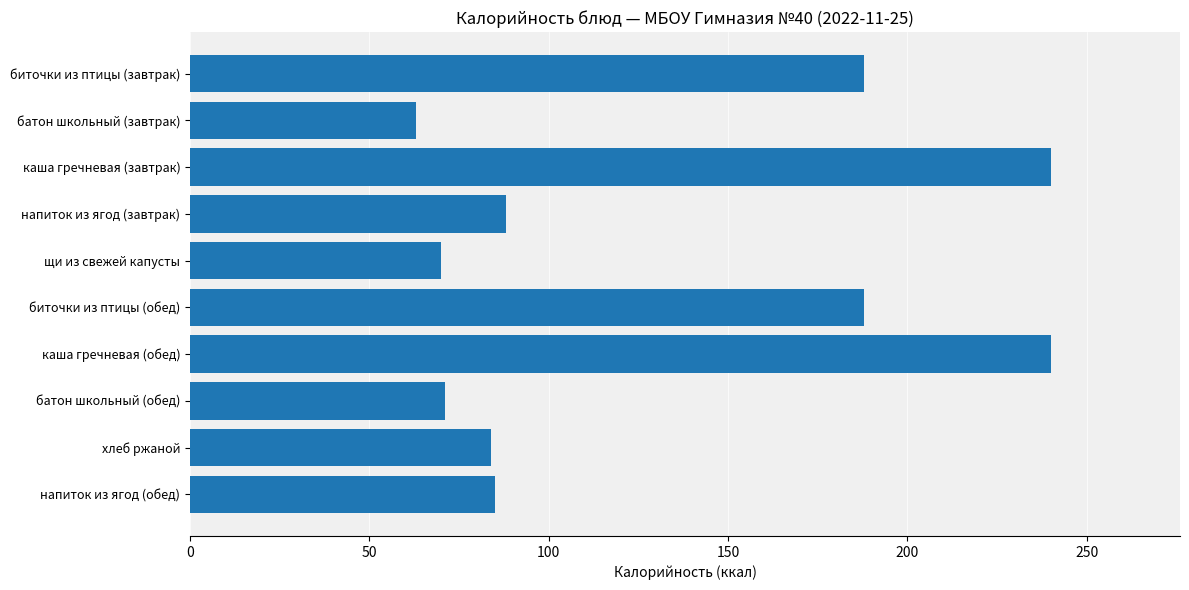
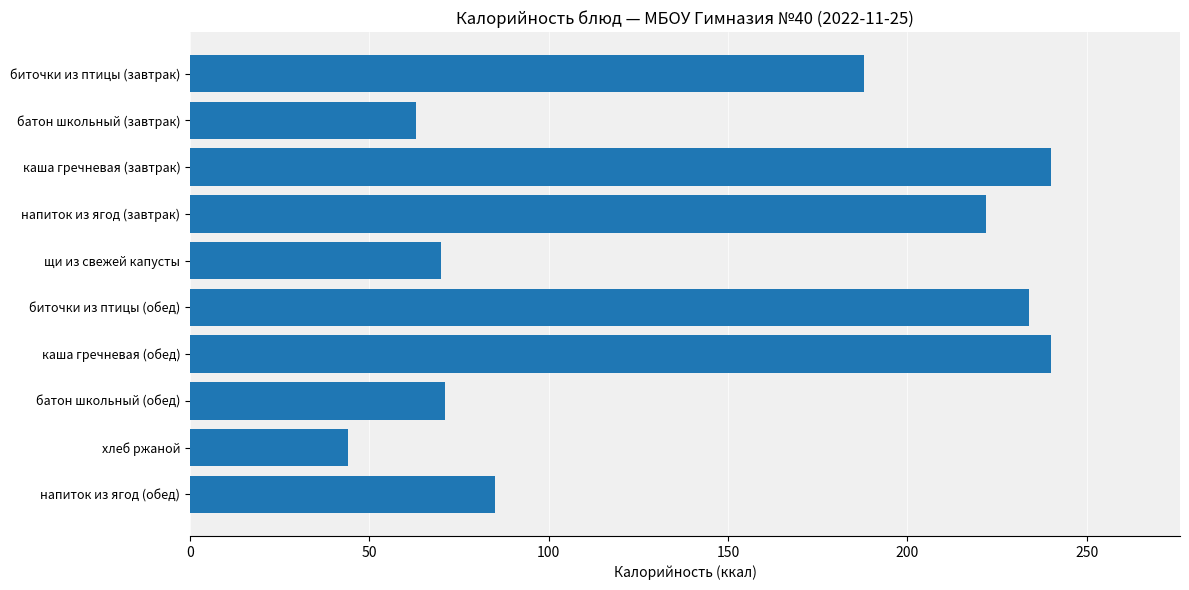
  {
    "биточки из птицы (завтрак)": 188,
    "батон школьный (завтрак)": 63,
    "каша гречневая (завтрак)": 240,
-   "напиток из ягод (завтрак)": 88,
+   "напиток из ягод (завтрак)": 222,
    "щи из свежей капусты": 70,
-   "биточки из птицы (обед)": 188,
+   "биточки из птицы (обед)": 234,
    "каша гречневая (обед)": 240,
    "батон школьный (обед)": 71,
-   "хлеб ржаной": 84,
+   "хлеб ржаной": 44,
    "напиток из ягод (обед)": 85
  }
